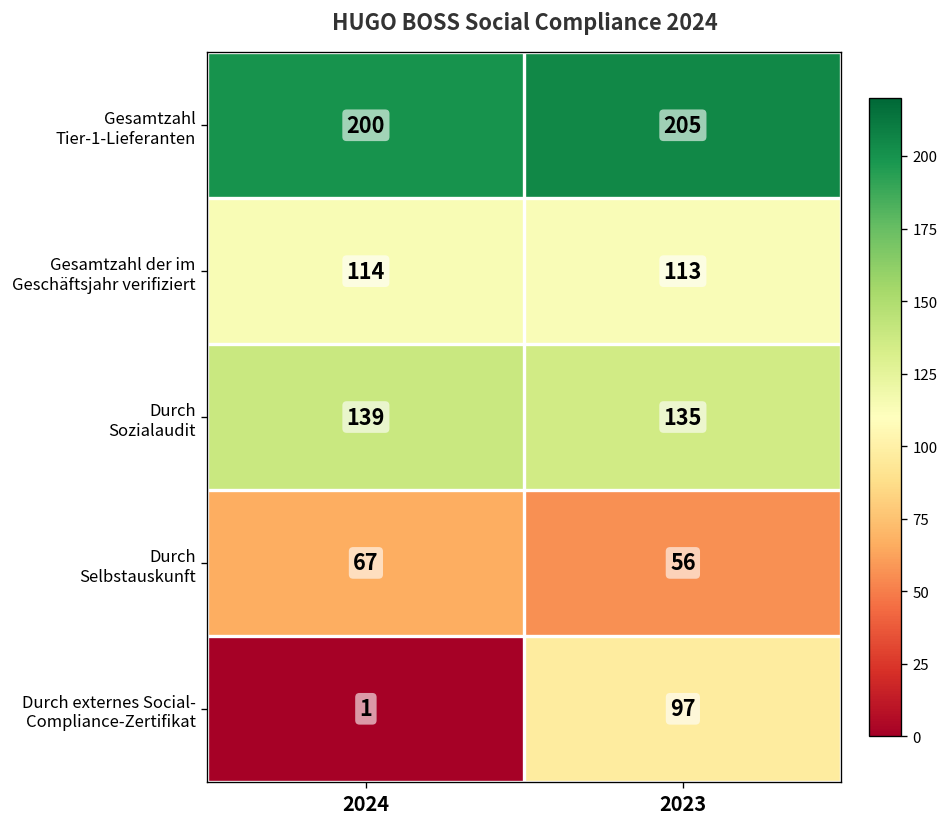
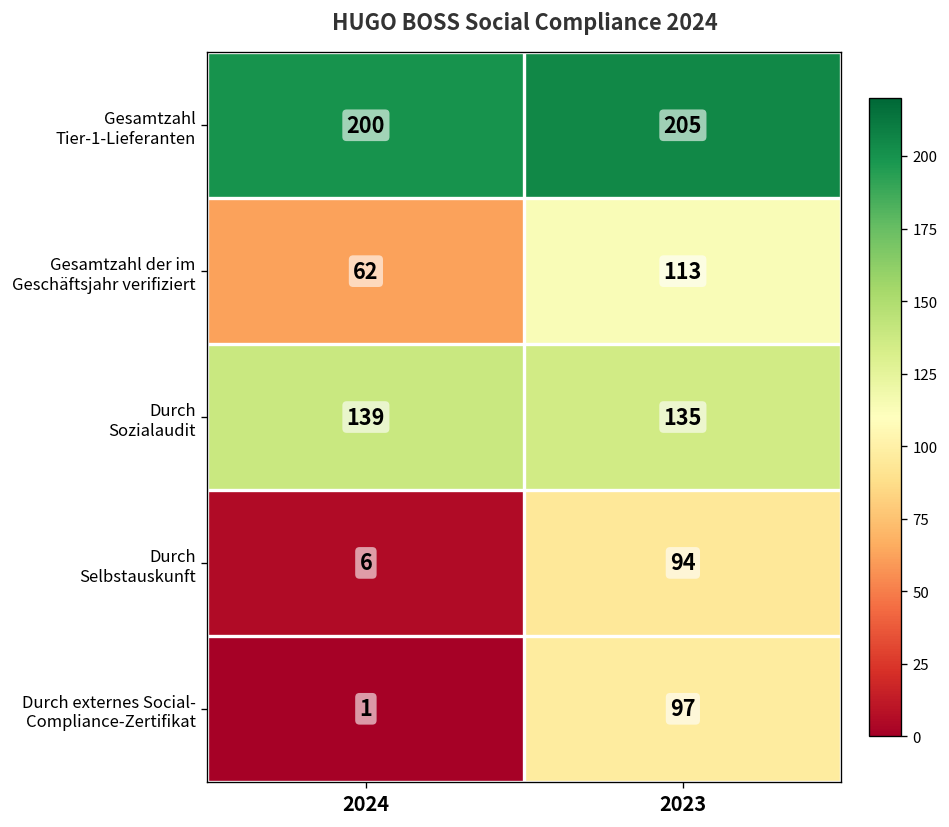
  {
    "Gesamtzahl der im Geschäftsjahr verifiziert": {
-     "2024": 114
+     "2024": 62
    },
    "Durch Selbstauskunft": {
-     "2024": 67,
-     "2023": 56
+     "2024": 6,
+     "2023": 94
    }
  }
